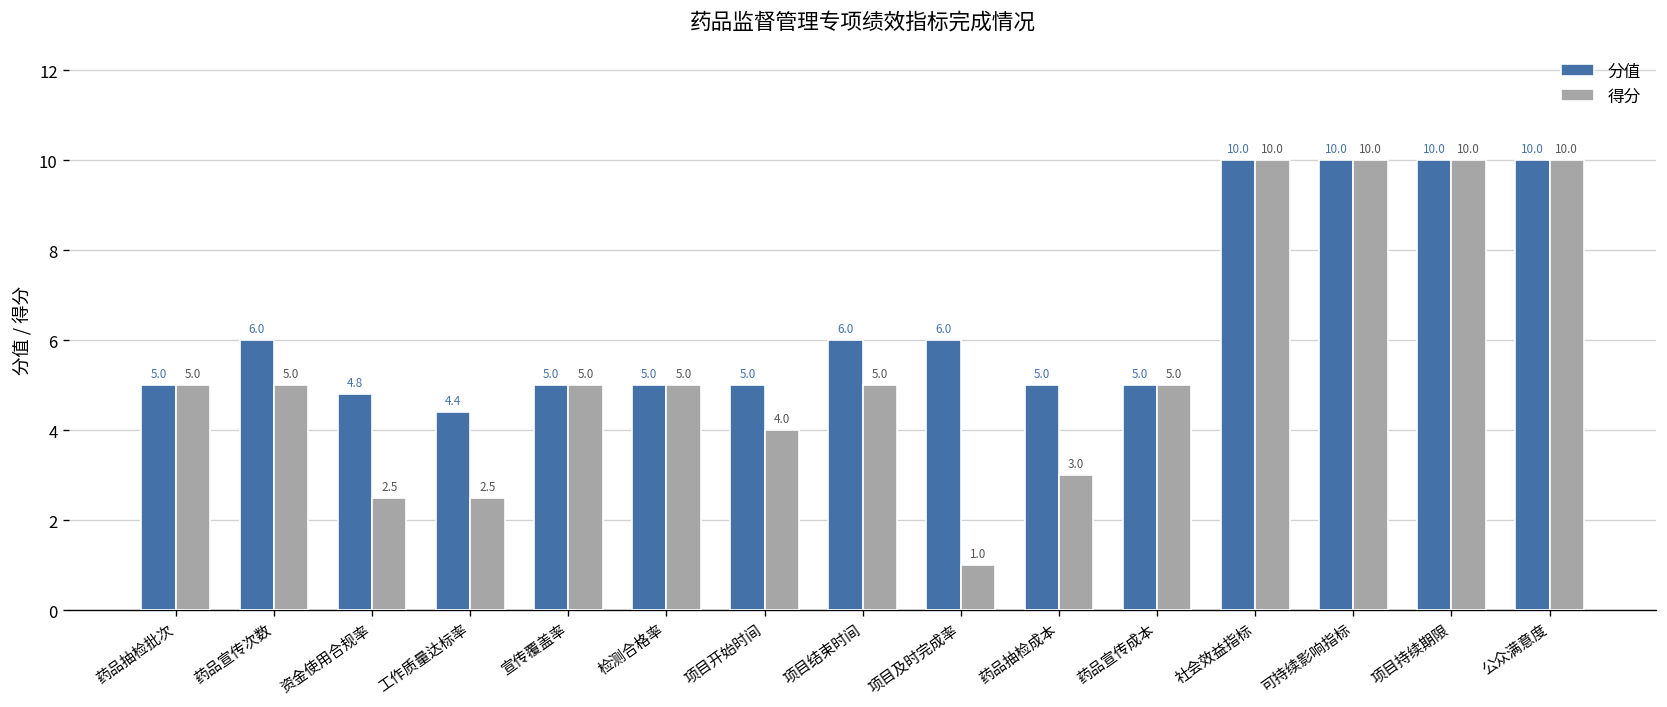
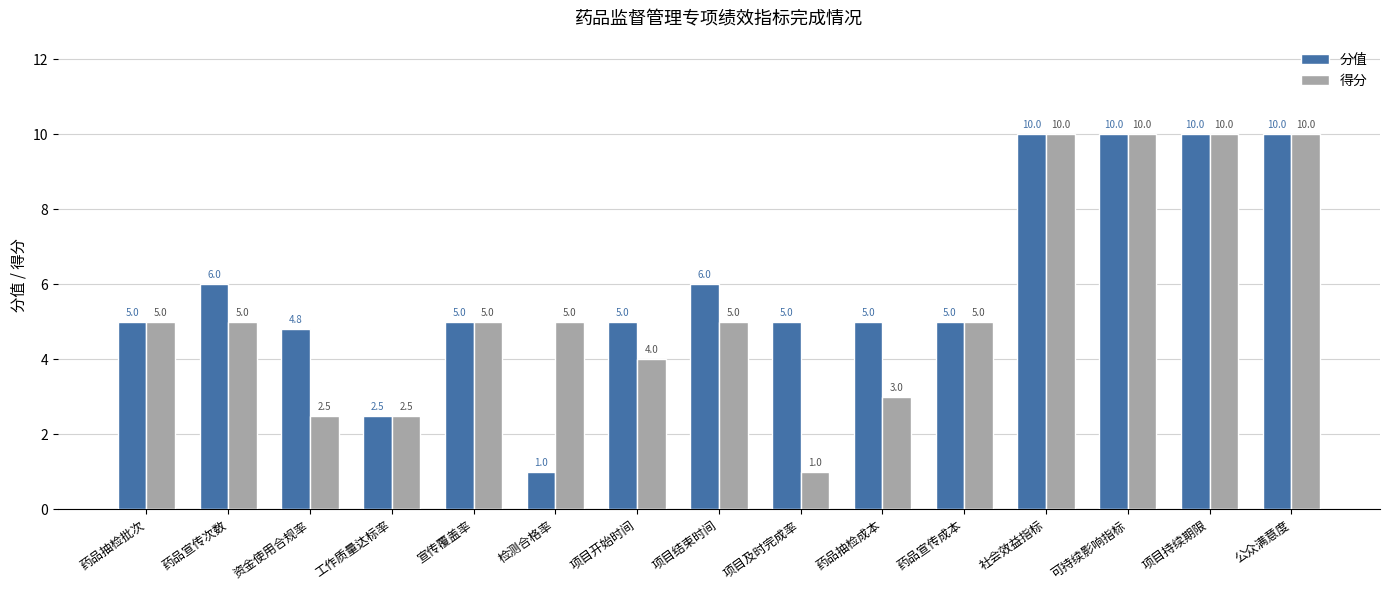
  {
    "分值": {
      "药品抽检批次": 5.0,
      "药品宣传次数": 6.0,
      "资金使用合规率": 4.8,
-     "工作质量达标率": 4.4,
+     "工作质量达标率": 2.5,
      "宣传覆盖率": 5.0,
-     "检测合格率": 5.0,
+     "检测合格率": 1.0,
      "项目开始时间": 5.0,
      "项目结束时间": 6.0,
-     "项目及时完成率": 6.0,
+     "项目及时完成率": 5.0,
      "药品抽检成本": 5.0,
      "药品宣传成本": 5.0,
      "社会效益指标": 10.0,
      "可持续影响指标": 10.0,
      "项目持续期限": 10.0,
      "公众满意度": 10.0
    },
    "得分": {
      "药品抽检批次": 5.0,
      "药品宣传次数": 5.0,
      "资金使用合规率": 2.5,
      "工作质量达标率": 2.5,
      "宣传覆盖率": 5.0,
      "检测合格率": 5.0,
      "项目开始时间": 4.0,
      "项目结束时间": 5.0,
      "项目及时完成率": 1.0,
      "药品抽检成本": 3.0,
      "药品宣传成本": 5.0,
      "社会效益指标": 10.0,
      "可持续影响指标": 10.0,
      "项目持续期限": 10.0,
      "公众满意度": 10.0
    }
  }
